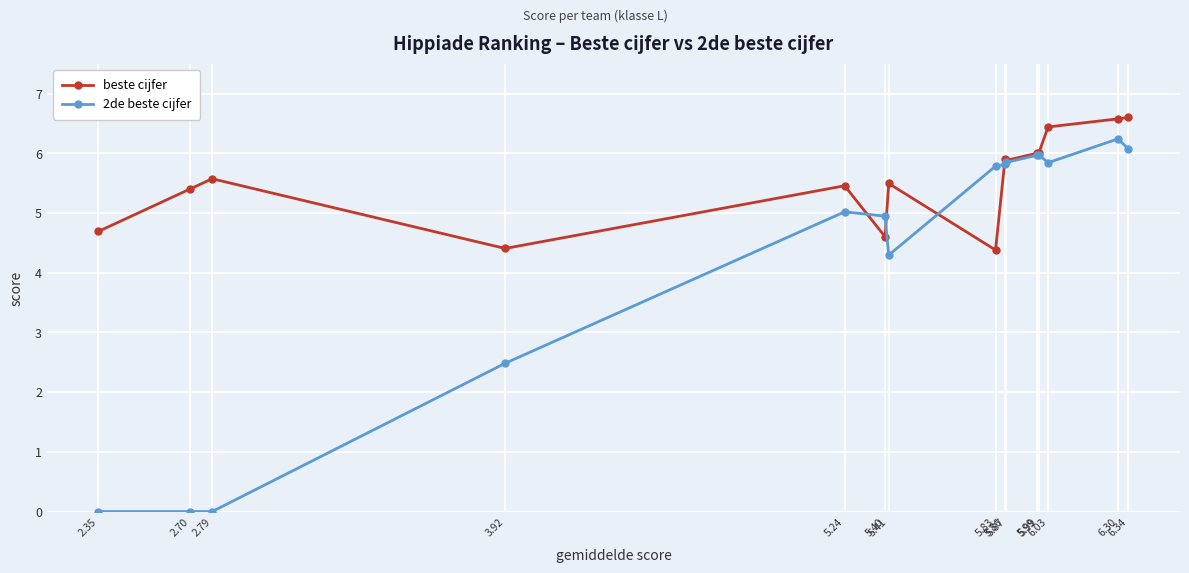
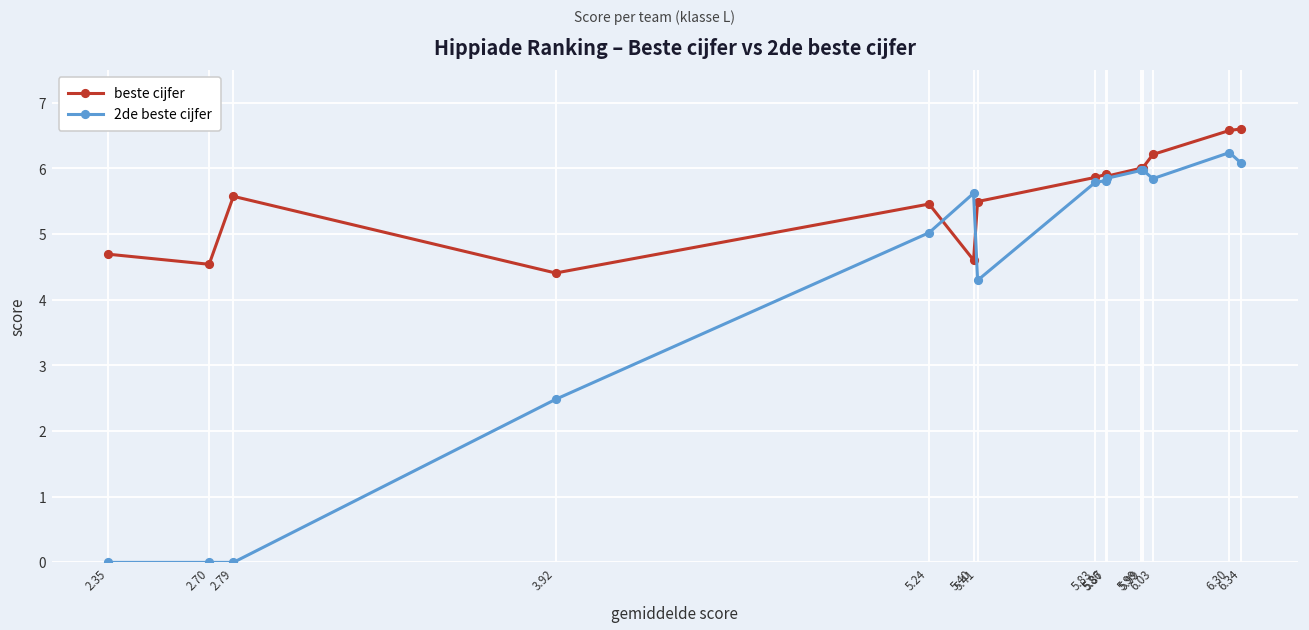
  {
    "beste cijfer": {
      "2.35": 4.7,
-     "2.70": 5.4,
+     "2.70": 4.5,
      "2.79": 5.6,
      "3.92": 4.4,
      "5.24": 5.5,
      "5.40": 4.6,
      "5.41": 5.5,
-     "5.83": 4.4,
+     "5.83": 5.9,
      "5.86": 5.9,
-     "6.03": 6.4,
+     "6.03": 6.2,
      "6.30": 6.6,
      "6.34": 6.6
    },
    "2de beste cijfer": {
      "2.35": 0.0,
      "2.70": 0.0,
      "2.79": 0.0,
      "3.92": 2.5,
      "5.24": 5.0,
-     "5.40": 4.9,
+     "5.40": 5.6,
      "5.41": 4.3,
      "5.83": 5.8,
      "5.86": 5.8,
      "6.03": 5.8,
      "6.30": 6.2,
      "6.34": 6.1
    }
  }
